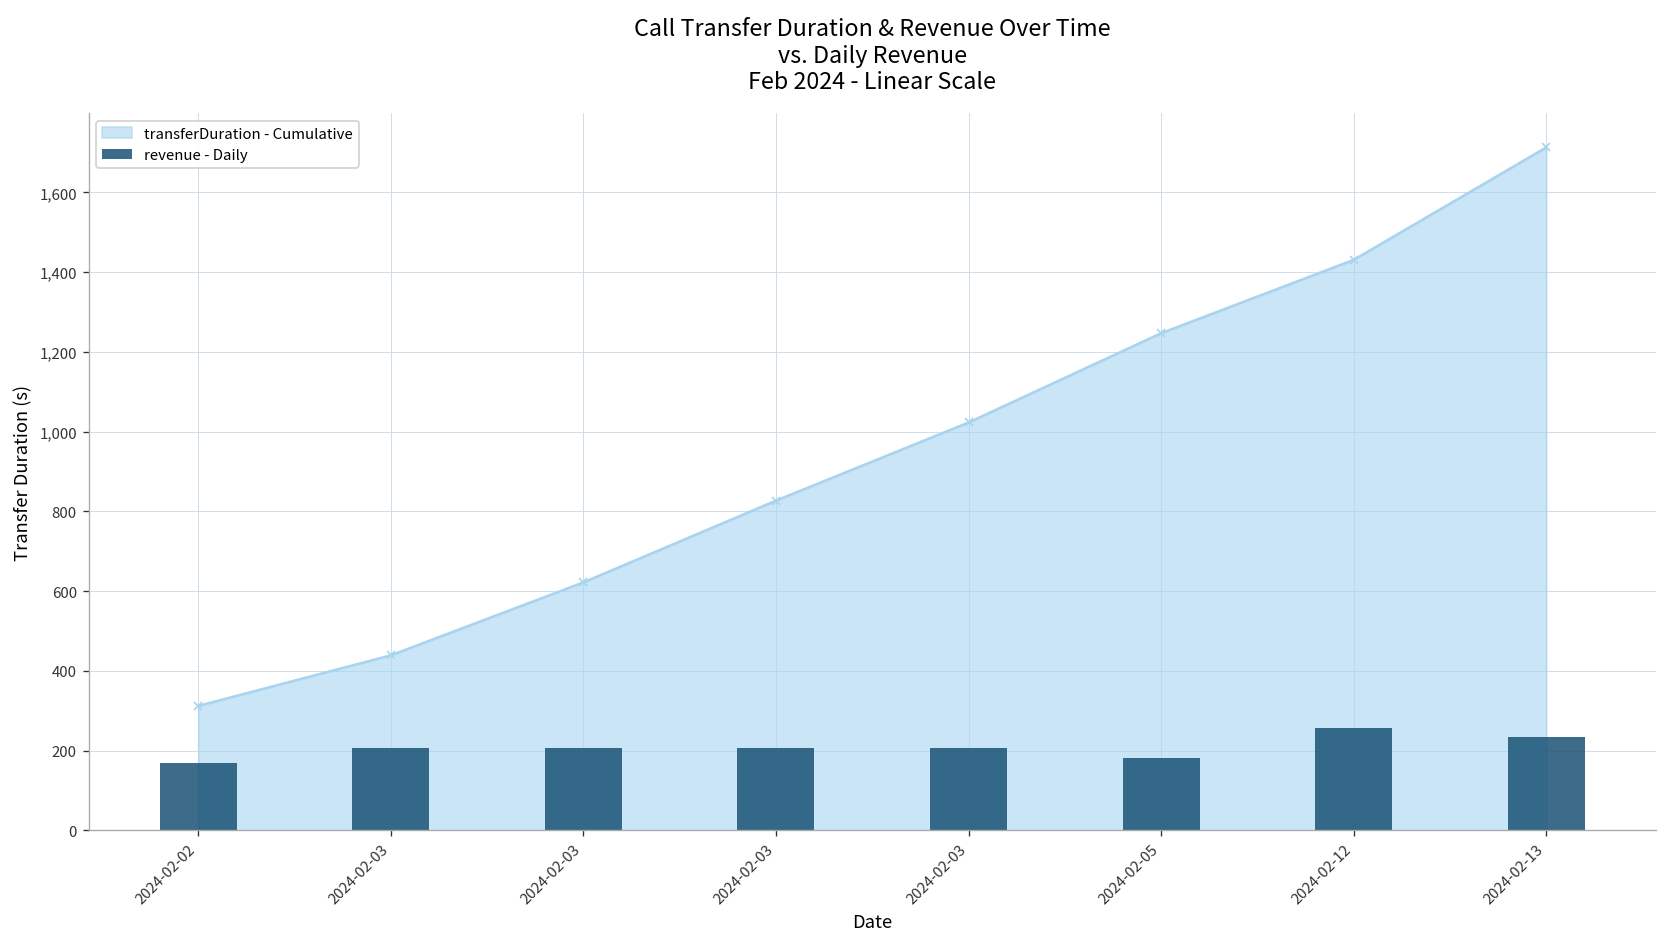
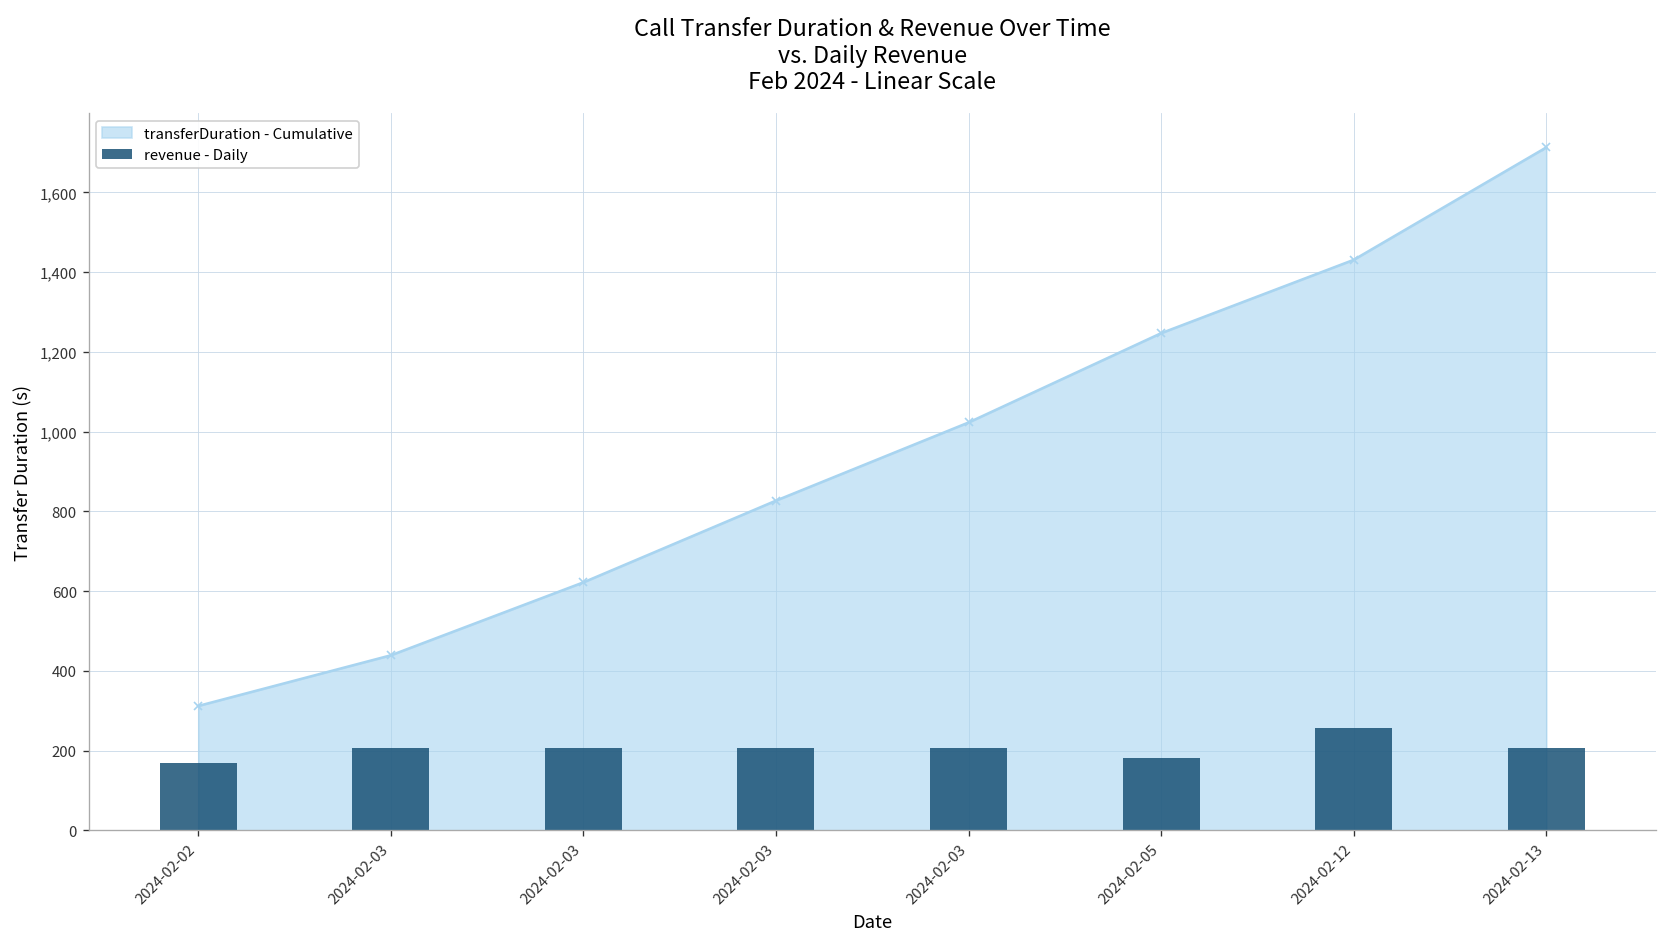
  {
    "transferDuration - Cumulative": {
      "2024-02-02": "310",
      "2024-02-05": "1,250",
      "2024-02-12": "1,430",
      "2024-02-13": "1,710"
    },
    "revenue - Daily": {
      "2024-02-02": "170",
      "2024-02-05": "180",
      "2024-02-12": "260",
-     "2024-02-13": "240"
+     "2024-02-13": "210"
    }
  }
